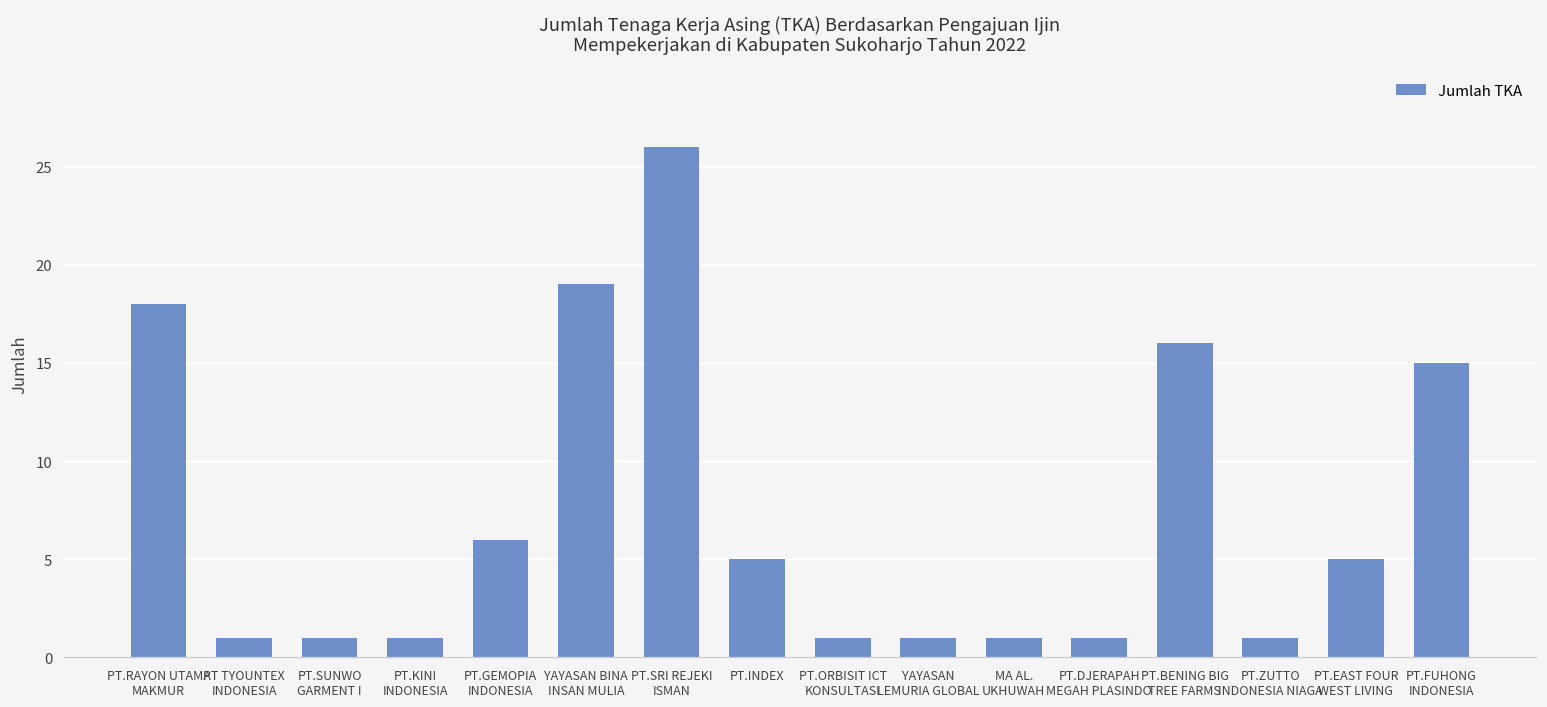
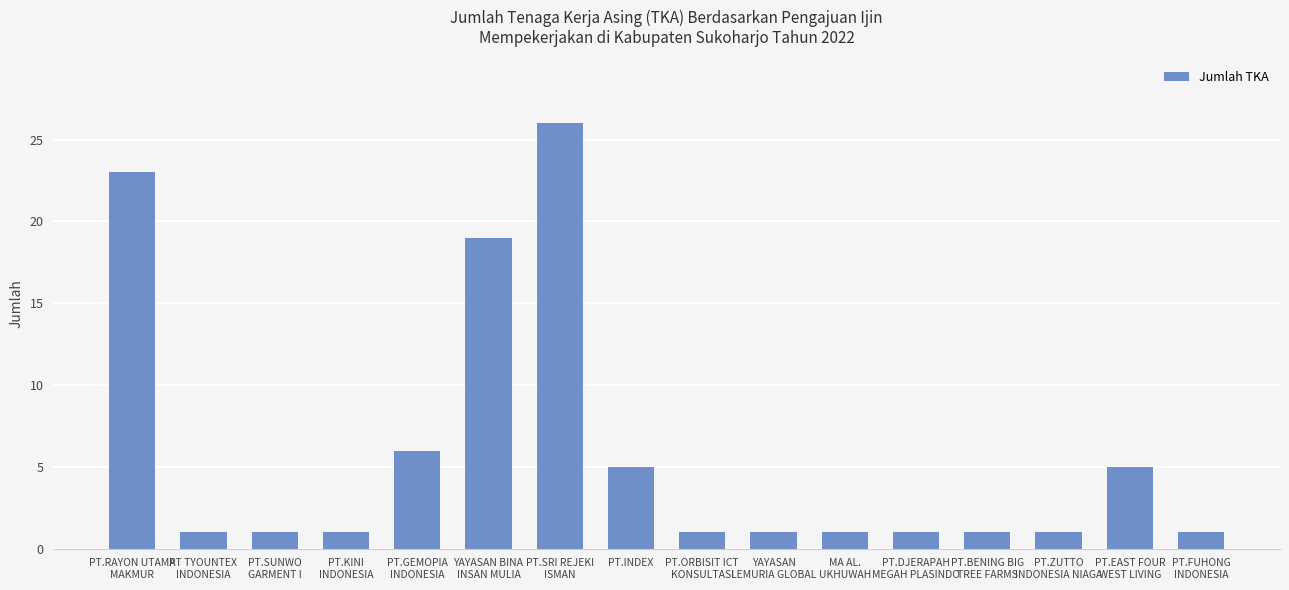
  {
-   "PT.RAYON UTAMA MAKMUR": 18,
+   "PT.RAYON UTAMA MAKMUR": 23,
    "PT TYOUNTEX INDONESIA": 1,
    "PT.SUNWO GARMENT I": 1,
    "PT.KINI INDONESIA": 1,
    "PT.GEMOPIA INDONESIA": 6,
    "YAYASAN BINA INSAN MULIA": 19,
    "PT.SRI REJEKI ISMAN": 26,
    "PT.INDEX": 5,
    "PT.ORBISIT ICT KONSULTASI": 1,
    "YAYASAN LEMURIA GLOBAL": 1,
    "MA AL. UKHUWAH": 1,
    "PT.DJERAPAH MEGAH PLASINDO": 1,
-   "PT.BENING BIG TREE FARMS": 16,
+   "PT.BENING BIG TREE FARMS": 1,
    "PT.ZUTTO INDONESIA NIAGA": 1,
    "PT.EAST FOUR WEST LIVING": 5,
-   "PT.FUHONG INDONESIA": 15
+   "PT.FUHONG INDONESIA": 1
  }
